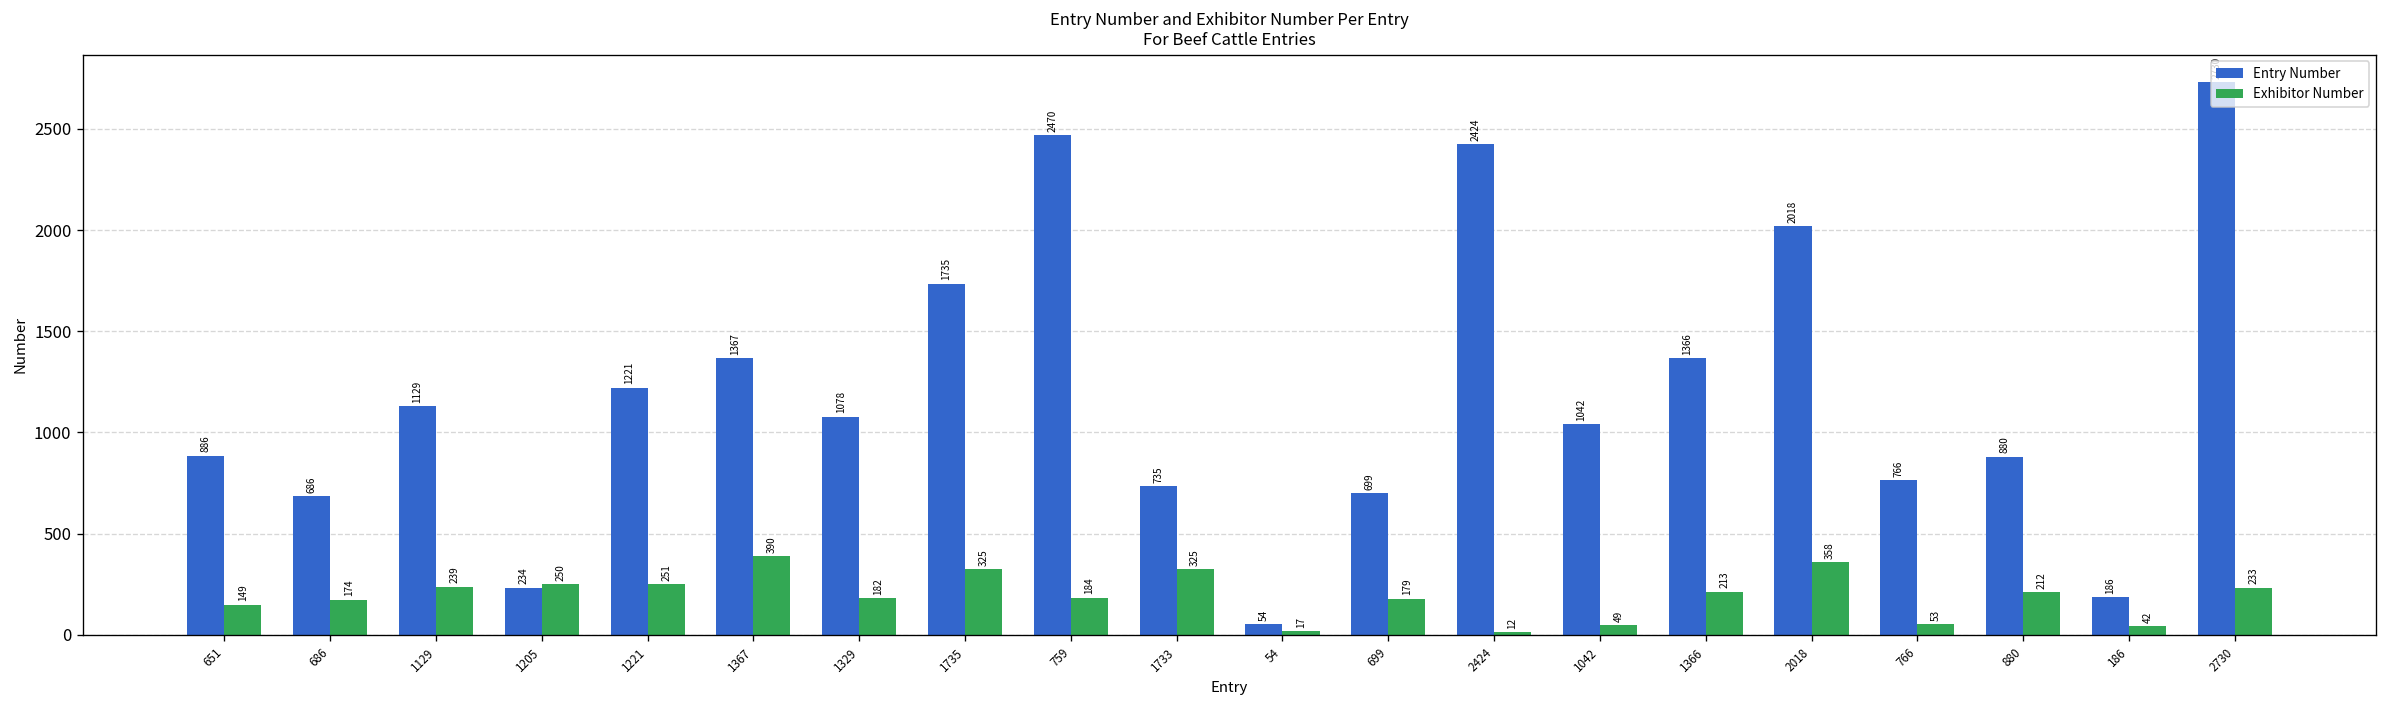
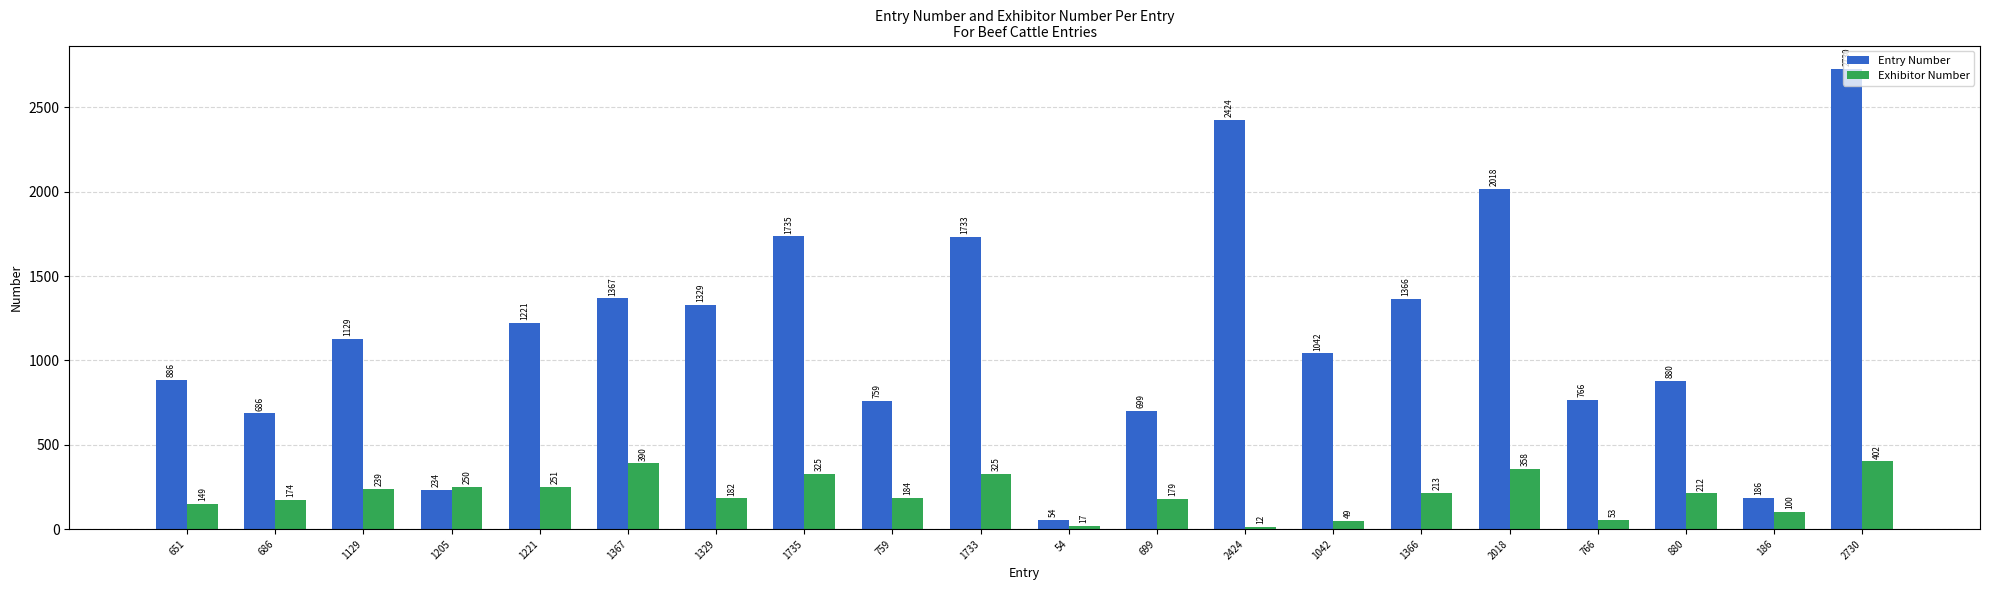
  {
    "Entry Number": {
      "651": 886,
      "686": 686,
      "1129": 1129,
      "1205": 234,
      "1221": 1221,
      "1367": 1367,
-     "1329": 1078,
+     "1329": 1329,
      "1735": 1735,
-     "759": 2470,
-     "1733": 735,
+     "759": 759,
+     "1733": 1733,
      "54": 54,
      "699": 699,
      "2424": 2424,
      "1042": 1042,
      "1366": 1366,
      "2018": 2018,
      "766": 766,
      "880": 880,
      "186": 186
    },
    "Exhibitor Number": {
      "651": 149,
      "686": 174,
      "1129": 239,
      "1205": 250,
      "1221": 251,
      "1367": 390,
      "1329": 182,
      "1735": 325,
      "759": 184,
      "1733": 325,
      "54": 17,
      "699": 179,
      "2424": 12,
      "1042": 49,
      "1366": 213,
      "2018": 358,
      "766": 53,
      "880": 212,
-     "186": 42,
-     "2730": 233
+     "186": 100,
+     "2730": 402
    }
  }
